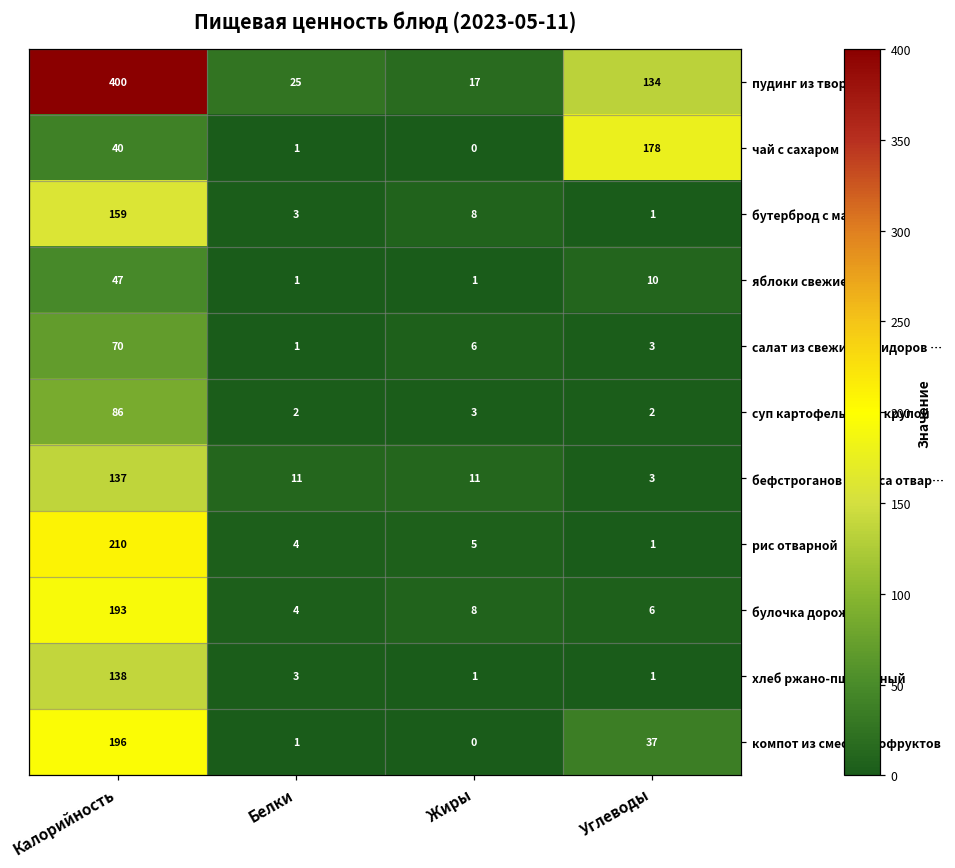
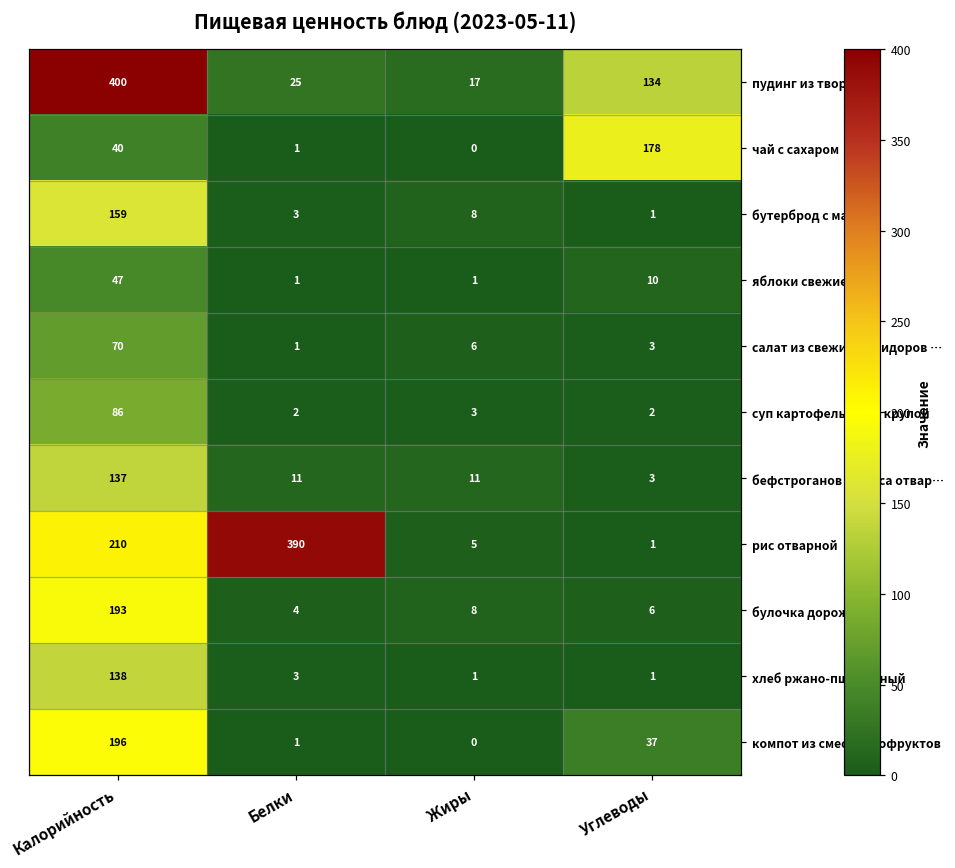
  {
    "пудинг из творога": {
      "Калорийность": 400,
      "Белки": 25,
      "Жиры": 17,
      "Углеводы": 134
    },
    "чай с сахаром": {
      "Калорийность": 40,
      "Белки": 1,
      "Жиры": 0,
      "Углеводы": 178
    },
    "яблоки свежие": {
      "Калорийность": 47,
      "Белки": 1,
      "Жиры": 1,
      "Углеводы": 10
    },
    "салат из свежих помидоров …": {
      "Калорийность": 70,
      "Белки": 1,
      "Жиры": 6,
      "Углеводы": 3
    },
    "суп картофельный с крупой": {
      "Калорийность": 86,
      "Белки": 2,
      "Жиры": 3,
      "Углеводы": 2
    },
    "бефстроганов из мяса отвар…": {
      "Калорийность": 137,
      "Белки": 11,
      "Жиры": 11,
      "Углеводы": 3
    },
    "рис отварной": {
      "Калорийность": 210,
-     "Белки": 4,
+     "Белки": 390,
      "Жиры": 5,
      "Углеводы": 1
    },
    "булочка дорожная": {
      "Калорийность": 193,
      "Белки": 4,
      "Жиры": 8,
      "Углеводы": 6
    },
    "хлеб ржано-пшеничный": {
      "Калорийность": 138,
      "Белки": 3,
      "Жиры": 1,
      "Углеводы": 1
    },
    "компот из смеси сухофруктов": {
      "Калорийность": 196,
      "Белки": 1,
      "Жиры": 0,
      "Углеводы": 37
    }
  }
